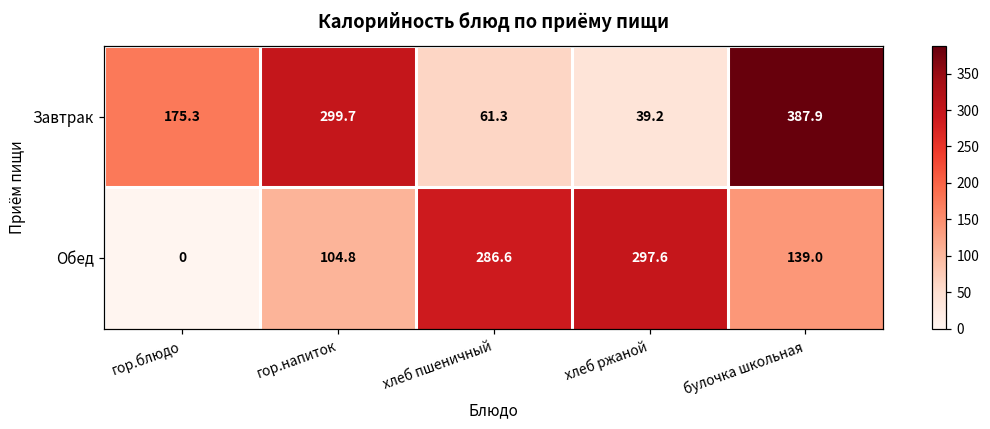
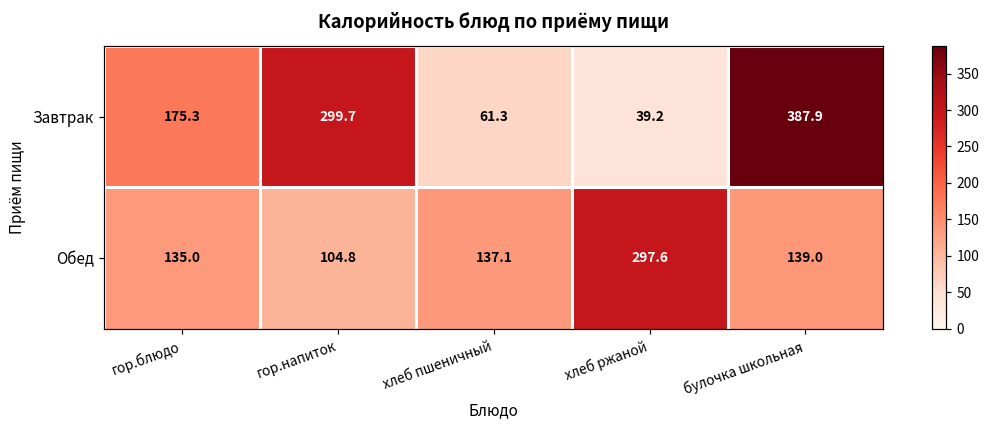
  {
    "Завтрак": {
      "гор.блюдо": 175.3,
      "гор.напиток": 299.7,
      "хлеб пшеничный": 61.3,
      "хлеб ржаной": 39.2,
      "булочка школьная": 387.9
    },
    "Обед": {
-     "гор.блюдо": 0,
+     "гор.блюдо": 135.0,
      "гор.напиток": 104.8,
-     "хлеб пшеничный": 286.6,
+     "хлеб пшеничный": 137.1,
      "хлеб ржаной": 297.6,
      "булочка школьная": 139.0
    }
  }
